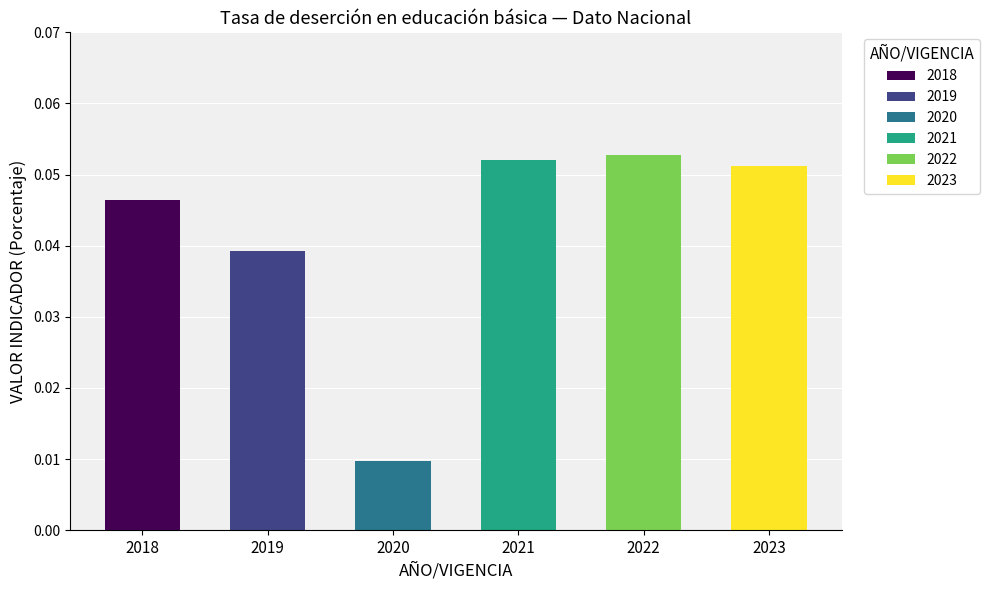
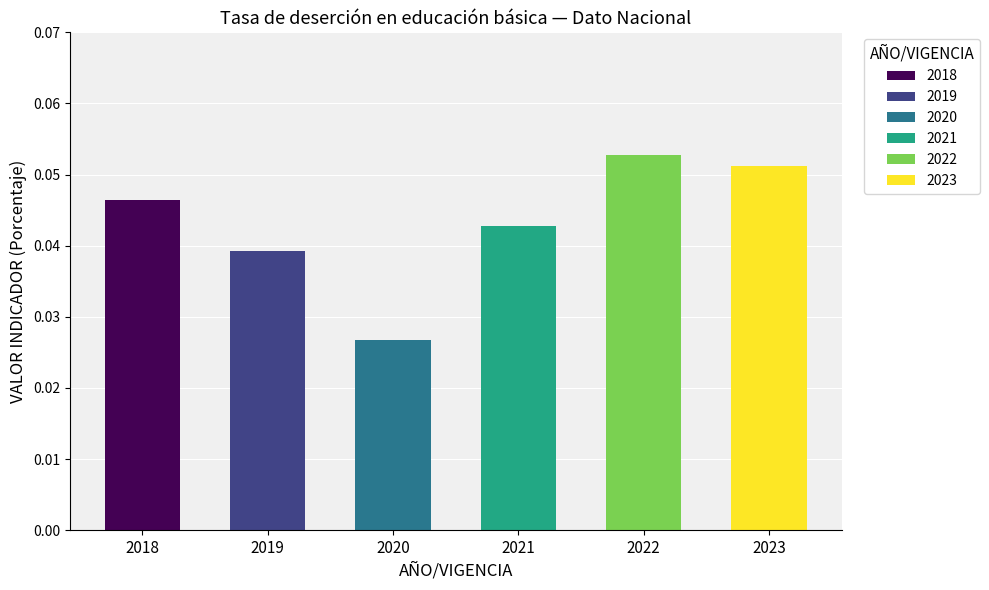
  {
    "2018": 0.046,
    "2019": 0.039,
-   "2020": 0.010,
-   "2021": 0.052,
+   "2020": 0.027,
+   "2021": 0.043,
    "2022": 0.053,
    "2023": 0.051
  }
